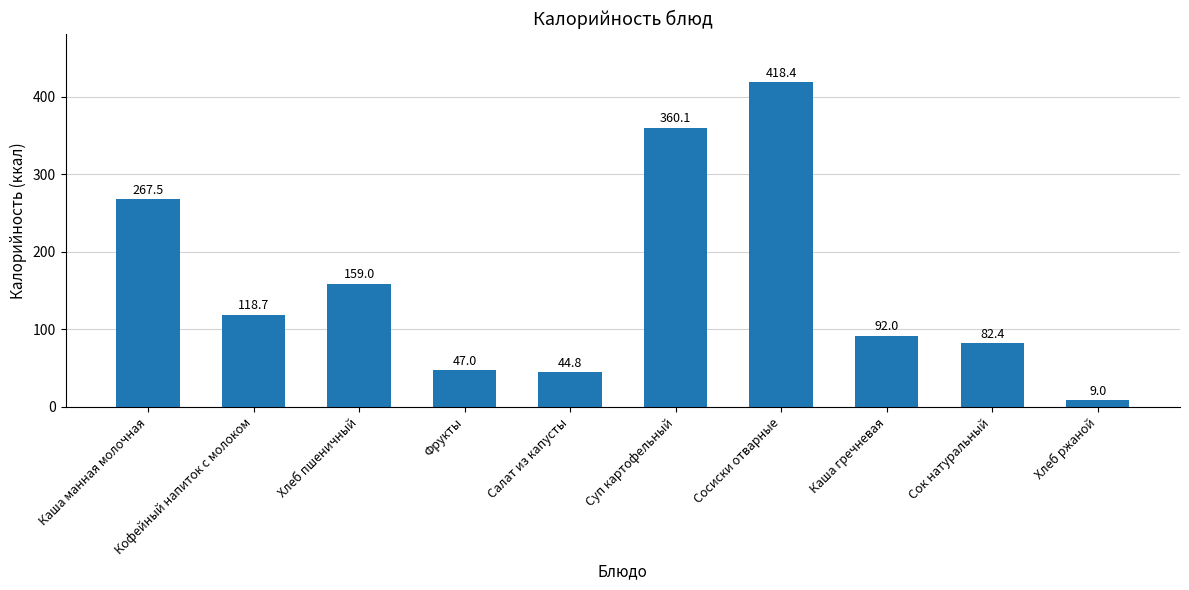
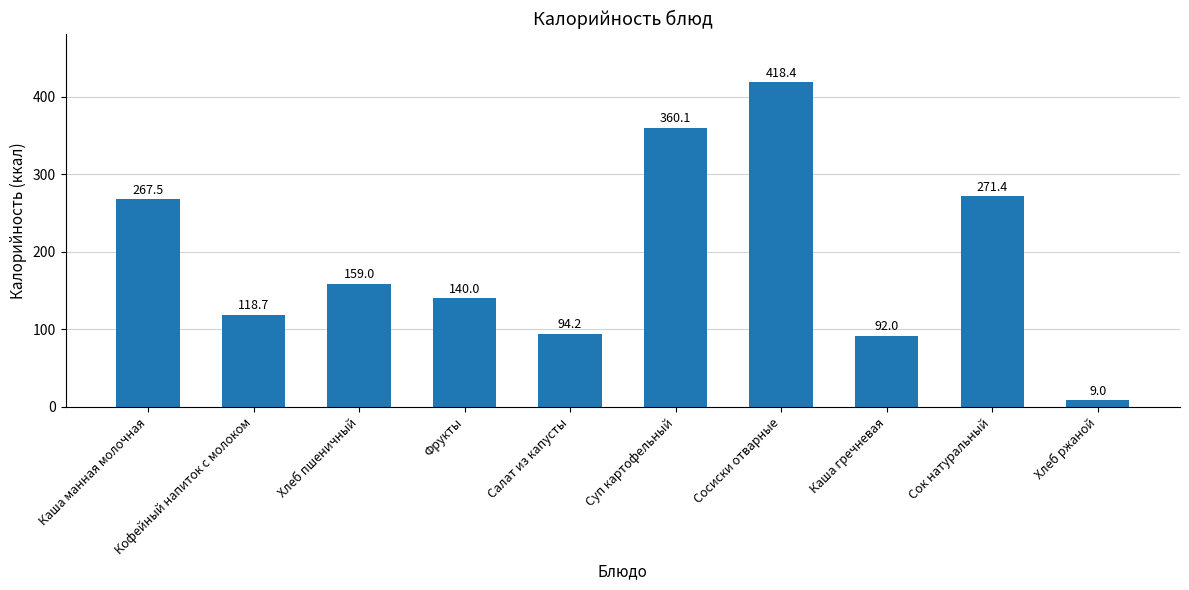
  {
    "Каша манная молочная": 267.5,
    "Кофейный напиток с молоком": 118.7,
    "Хлеб пшеничный": 159.0,
-   "Фрукты": 47.0,
-   "Салат из капусты": 44.8,
+   "Фрукты": 140.0,
+   "Салат из капусты": 94.2,
    "Суп картофельный": 360.1,
    "Сосиски отварные": 418.4,
    "Каша гречневая": 92.0,
-   "Сок натуральный": 82.4,
+   "Сок натуральный": 271.4,
    "Хлеб ржаной": 9.0
  }
